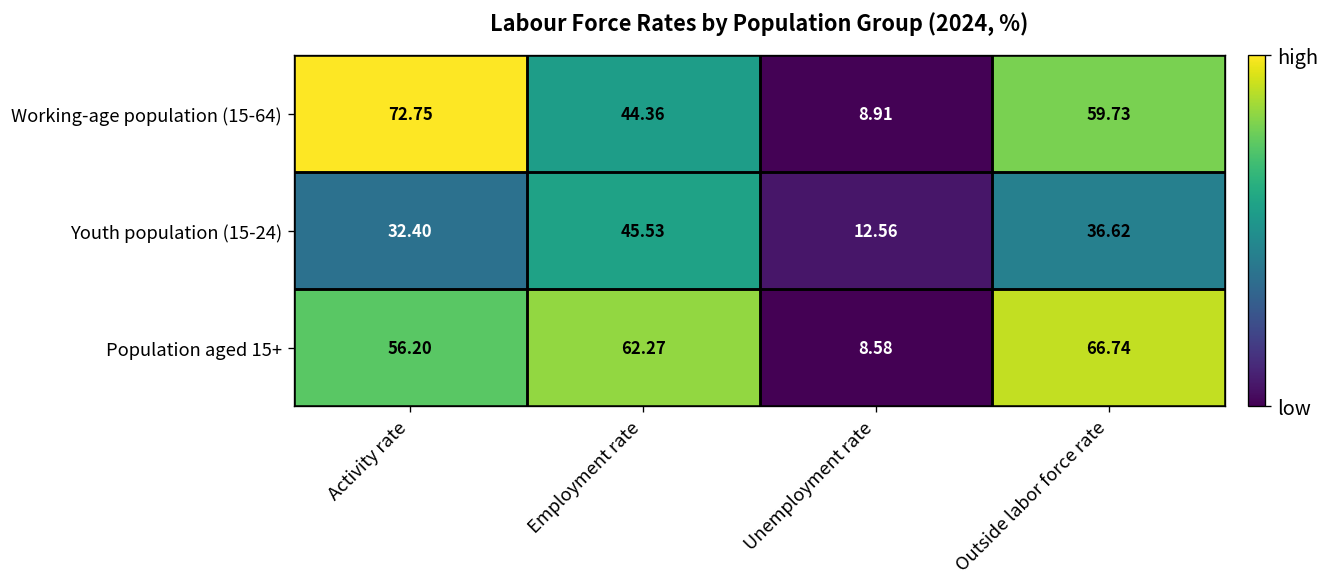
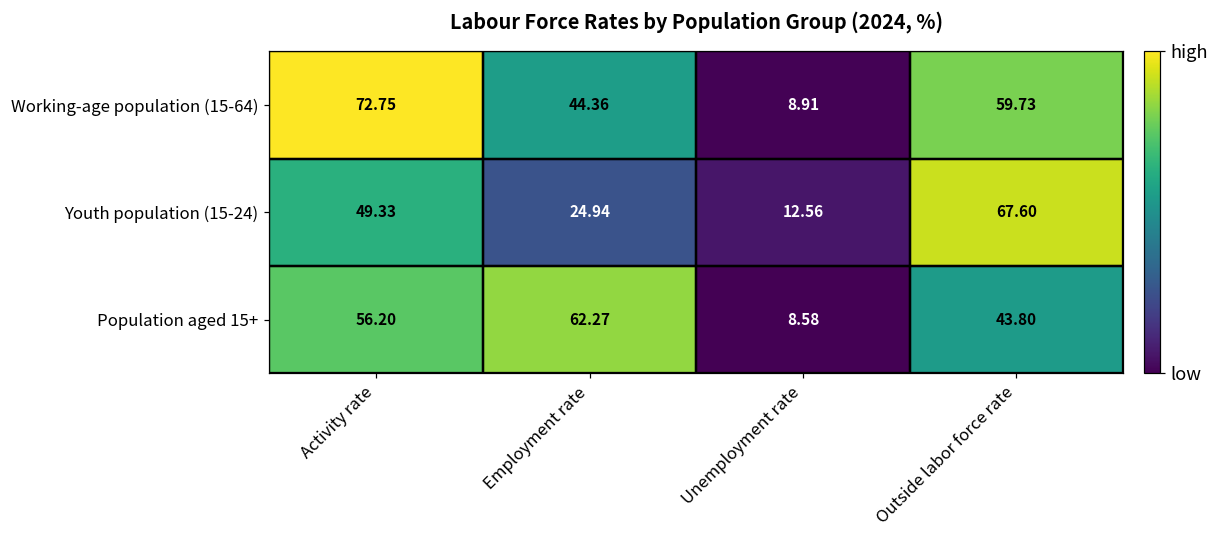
  {
    "Working-age population (15-64)": {
      "Activity rate": 72.75,
      "Employment rate": 44.36,
      "Unemployment rate": 8.91,
      "Outside labor force rate": 59.73
    },
    "Youth population (15-24)": {
-     "Activity rate": 32.40,
-     "Employment rate": 45.53,
+     "Activity rate": 49.33,
+     "Employment rate": 24.94,
      "Unemployment rate": 12.56,
-     "Outside labor force rate": 36.62
+     "Outside labor force rate": 67.60
    },
    "Population aged 15+": {
      "Activity rate": 56.20,
      "Employment rate": 62.27,
      "Unemployment rate": 8.58,
-     "Outside labor force rate": 66.74
+     "Outside labor force rate": 43.80
    }
  }
